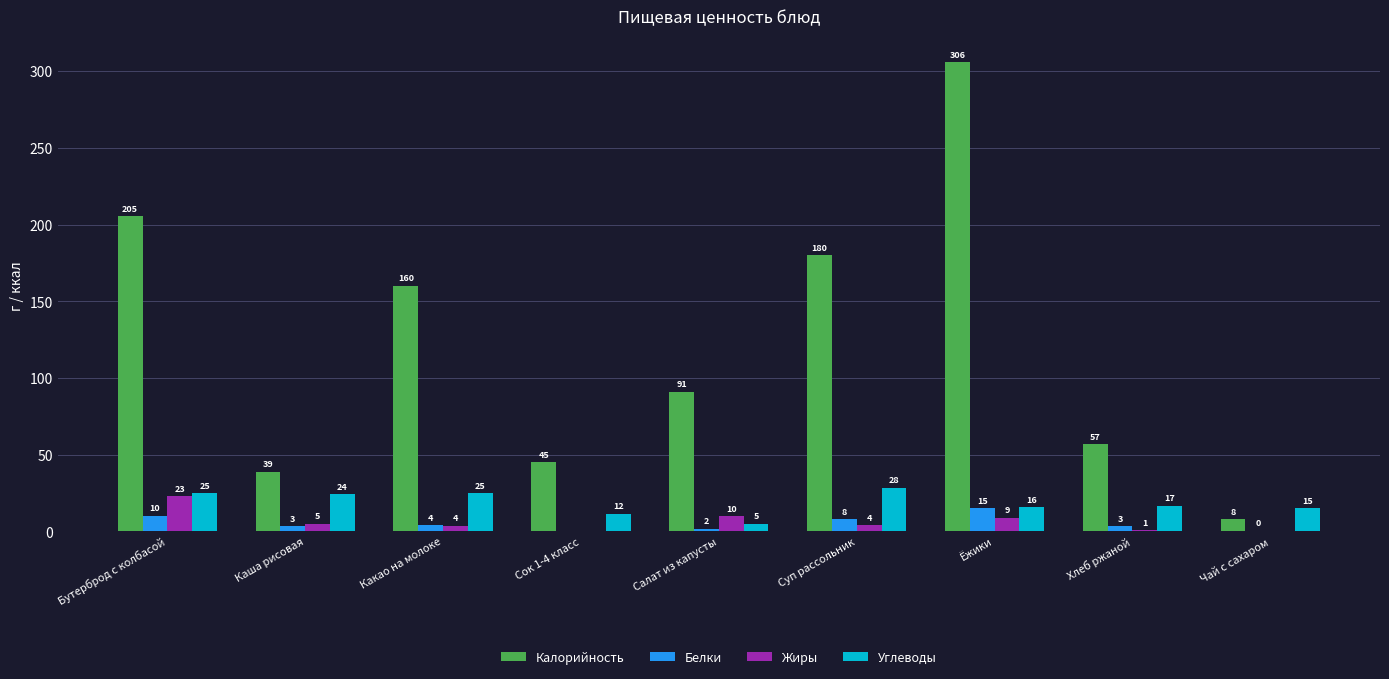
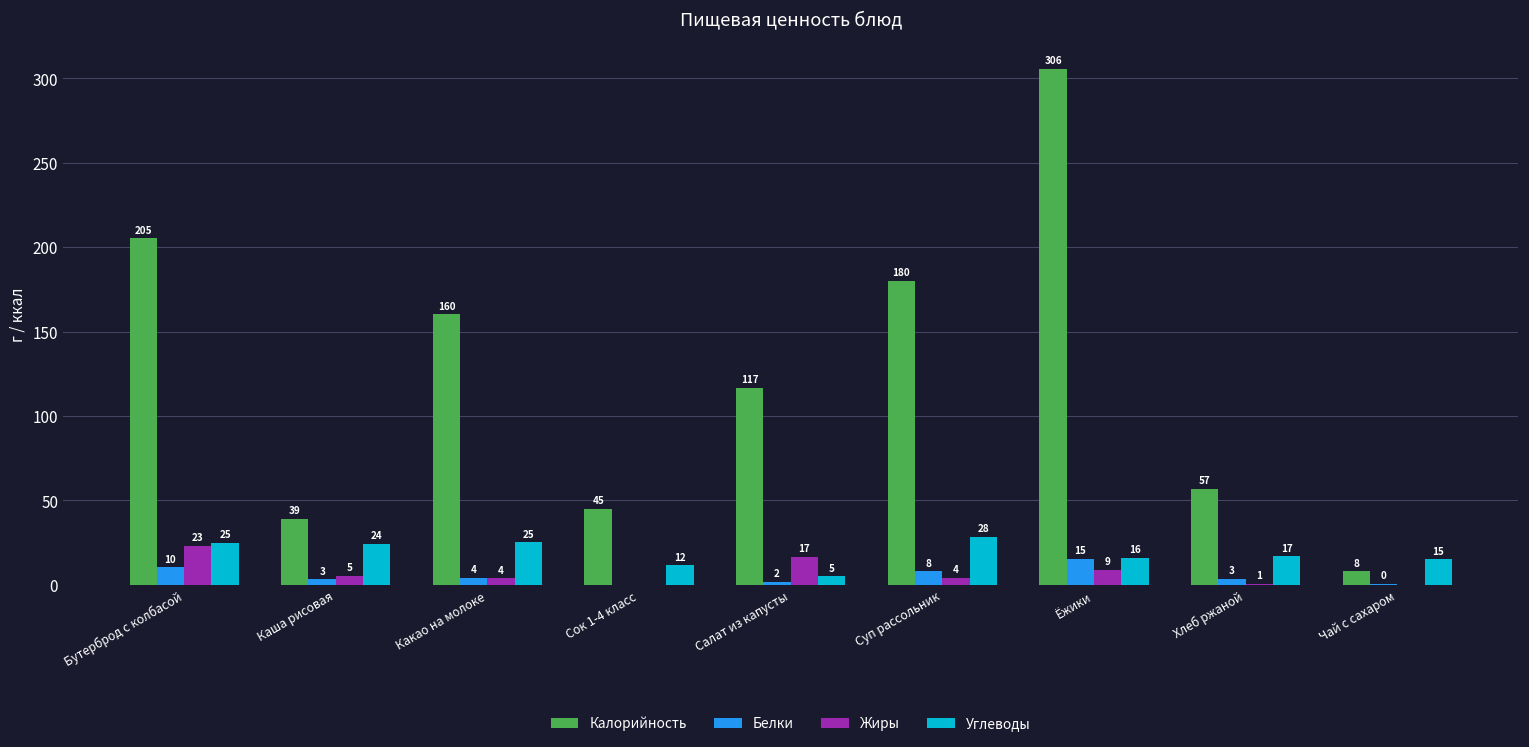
  {
    "Калорийность": {
      "Бутерброд с колбасой": 205,
      "Каша рисовая": 39,
      "Какао на молоке": 160,
      "Сок 1-4 класс": 45,
-     "Салат из капусты": 91,
+     "Салат из капусты": 117,
      "Суп рассольник": 180,
      "Ёжики": 306,
      "Хлеб ржаной": 57,
      "Чай с сахаром": 8
    },
    "Жиры": {
      "Бутерброд с колбасой": 23,
      "Каша рисовая": 5,
      "Какао на молоке": 4,
-     "Салат из капусты": 10,
+     "Салат из капусты": 17,
      "Суп рассольник": 4,
      "Ёжики": 9,
      "Хлеб ржаной": 1
    }
  }
